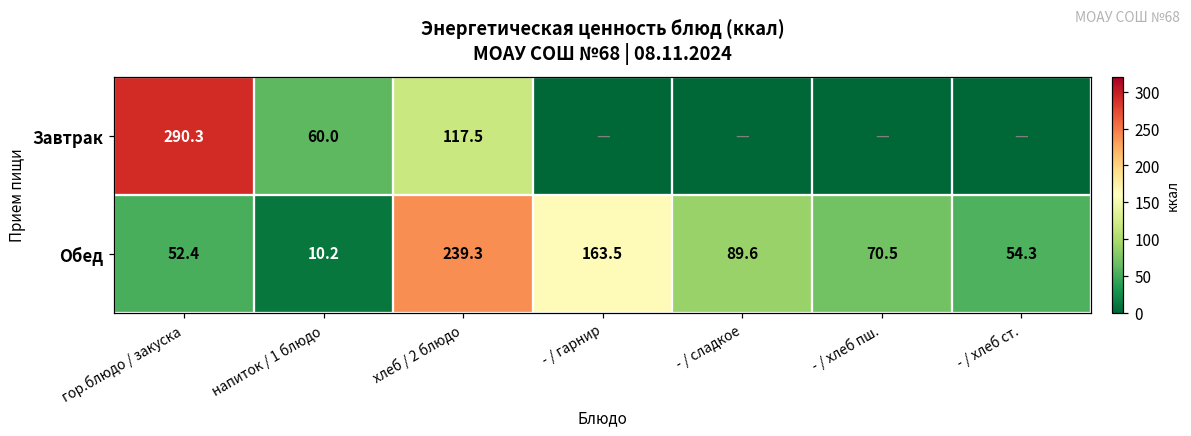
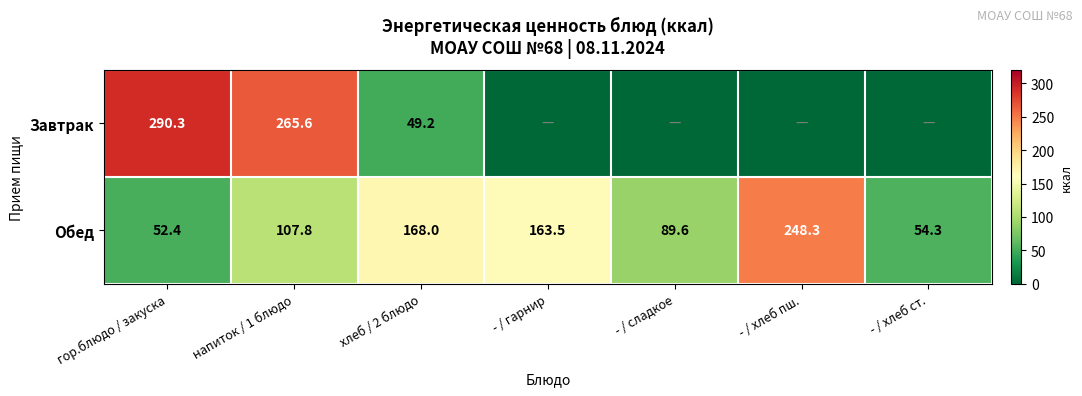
  {
    "Завтрак": {
      "гор.блюдо / закуска": 290.3,
-     "напиток / 1 блюдо": 60.0,
-     "хлеб / 2 блюдо": 117.5
+     "напиток / 1 блюдо": 265.6,
+     "хлеб / 2 блюдо": 49.2
    },
    "Обед": {
      "гор.блюдо / закуска": 52.4,
-     "напиток / 1 блюдо": 10.2,
-     "хлеб / 2 блюдо": 239.3,
+     "напиток / 1 блюдо": 107.8,
+     "хлеб / 2 блюдо": 168.0,
      "- / гарнир": 163.5,
      "- / сладкое": 89.6,
-     "- / хлеб пш.": 70.5,
+     "- / хлеб пш.": 248.3,
      "- / хлеб ст.": 54.3
    }
  }
